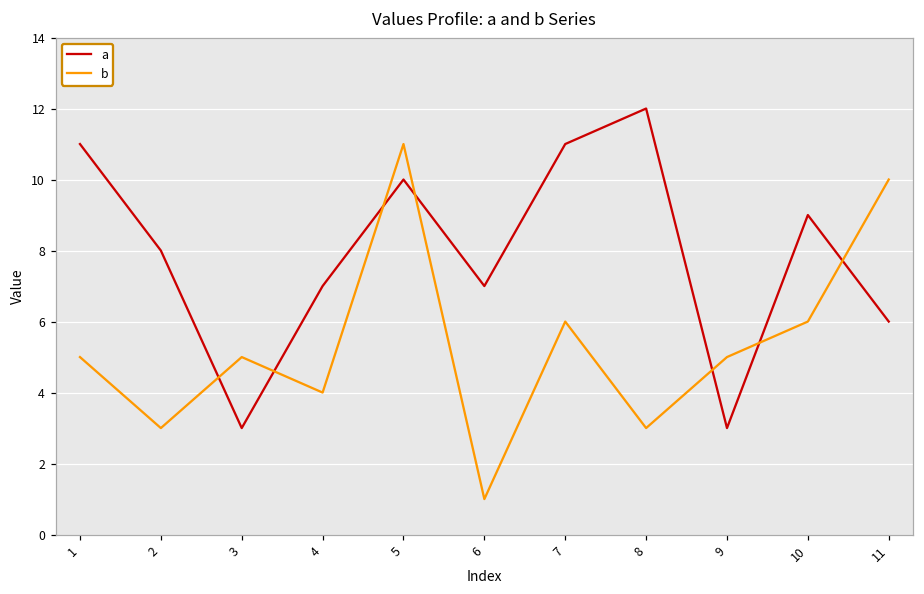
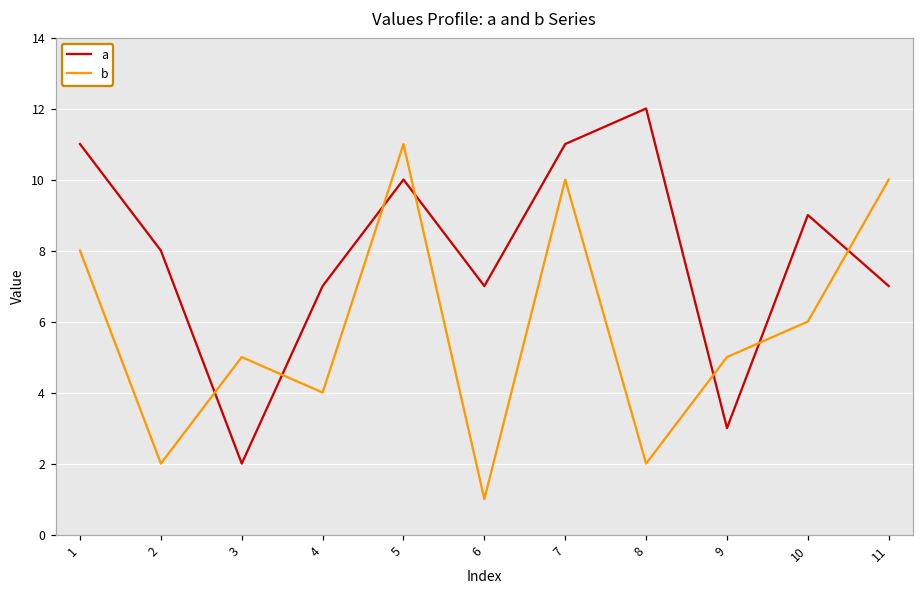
  {
    "a": {
      "1": 11,
      "2": 8,
-     "3": 3,
+     "3": 2,
      "4": 7,
      "5": 10,
      "6": 7,
      "7": 11,
      "8": 12,
      "9": 3,
      "10": 9,
-     "11": 6
+     "11": 7
    },
    "b": {
-     "1": 5,
-     "2": 3,
+     "1": 8,
+     "2": 2,
      "3": 5,
      "4": 4,
      "5": 11,
      "6": 1,
-     "7": 6,
-     "8": 3,
+     "7": 10,
+     "8": 2,
      "9": 5,
      "10": 6,
      "11": 10
    }
  }
